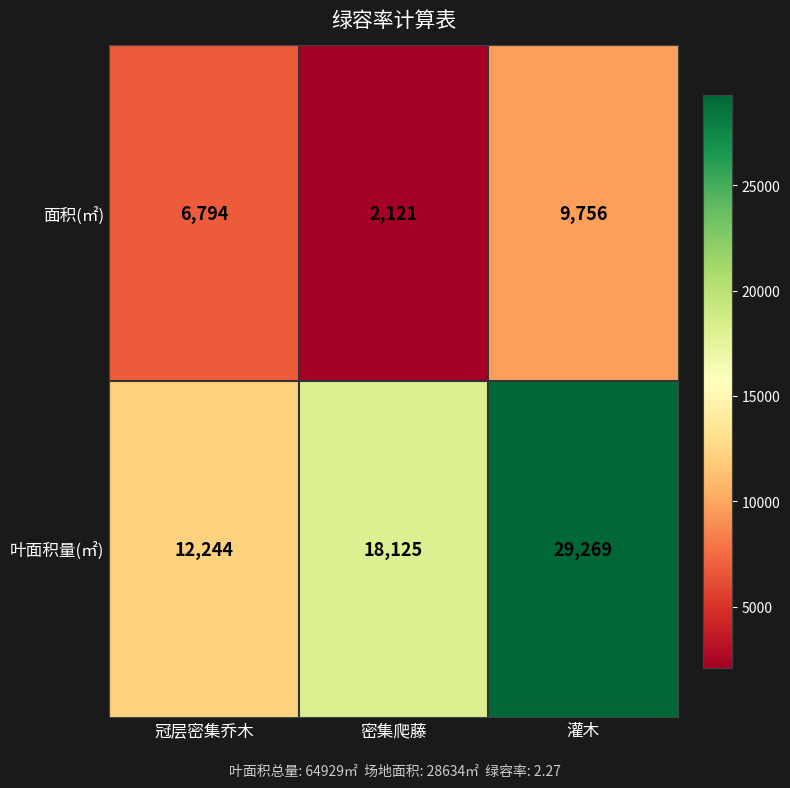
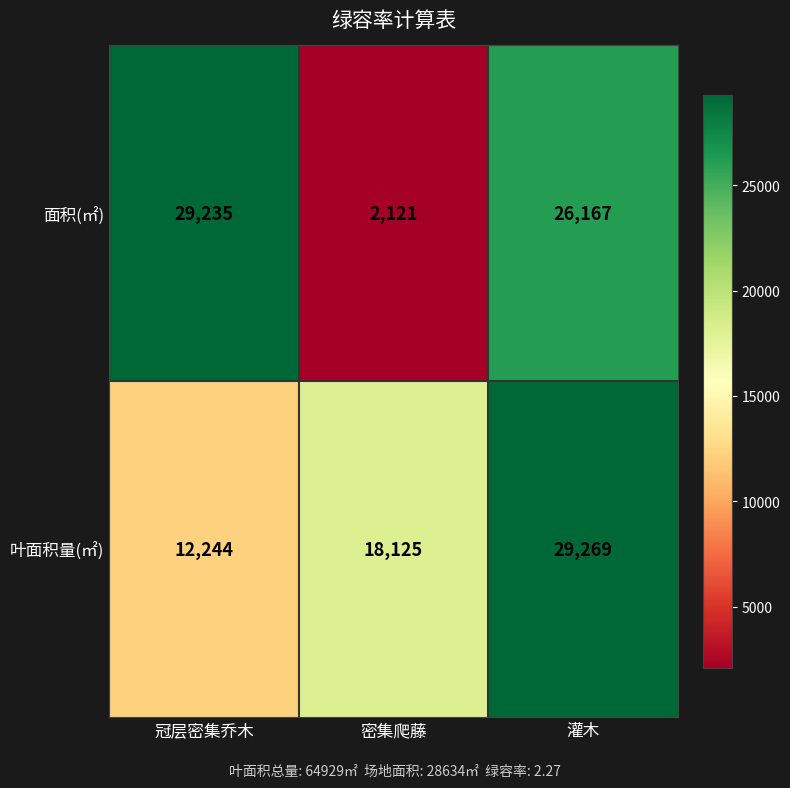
  {
    "面积(㎡)": {
-     "冠层密集乔木": "6,794",
+     "冠层密集乔木": "29,235",
      "密集爬藤": "2,121",
-     "灌木": "9,756"
+     "灌木": "26,167"
    },
    "叶面积量(㎡)": {
      "冠层密集乔木": "12,244",
      "密集爬藤": "18,125",
      "灌木": "29,269"
    }
  }
